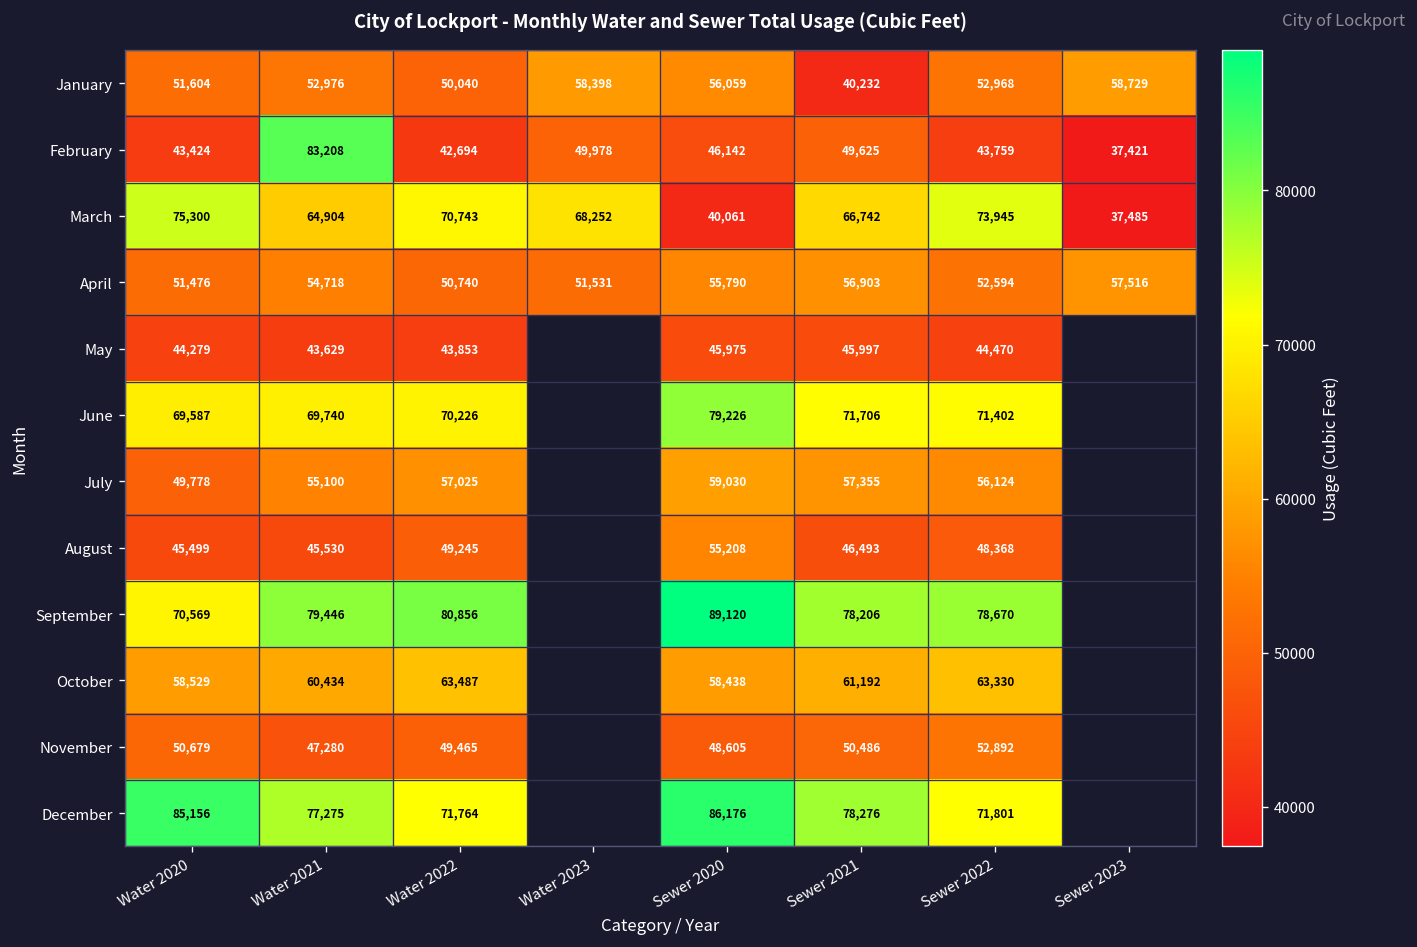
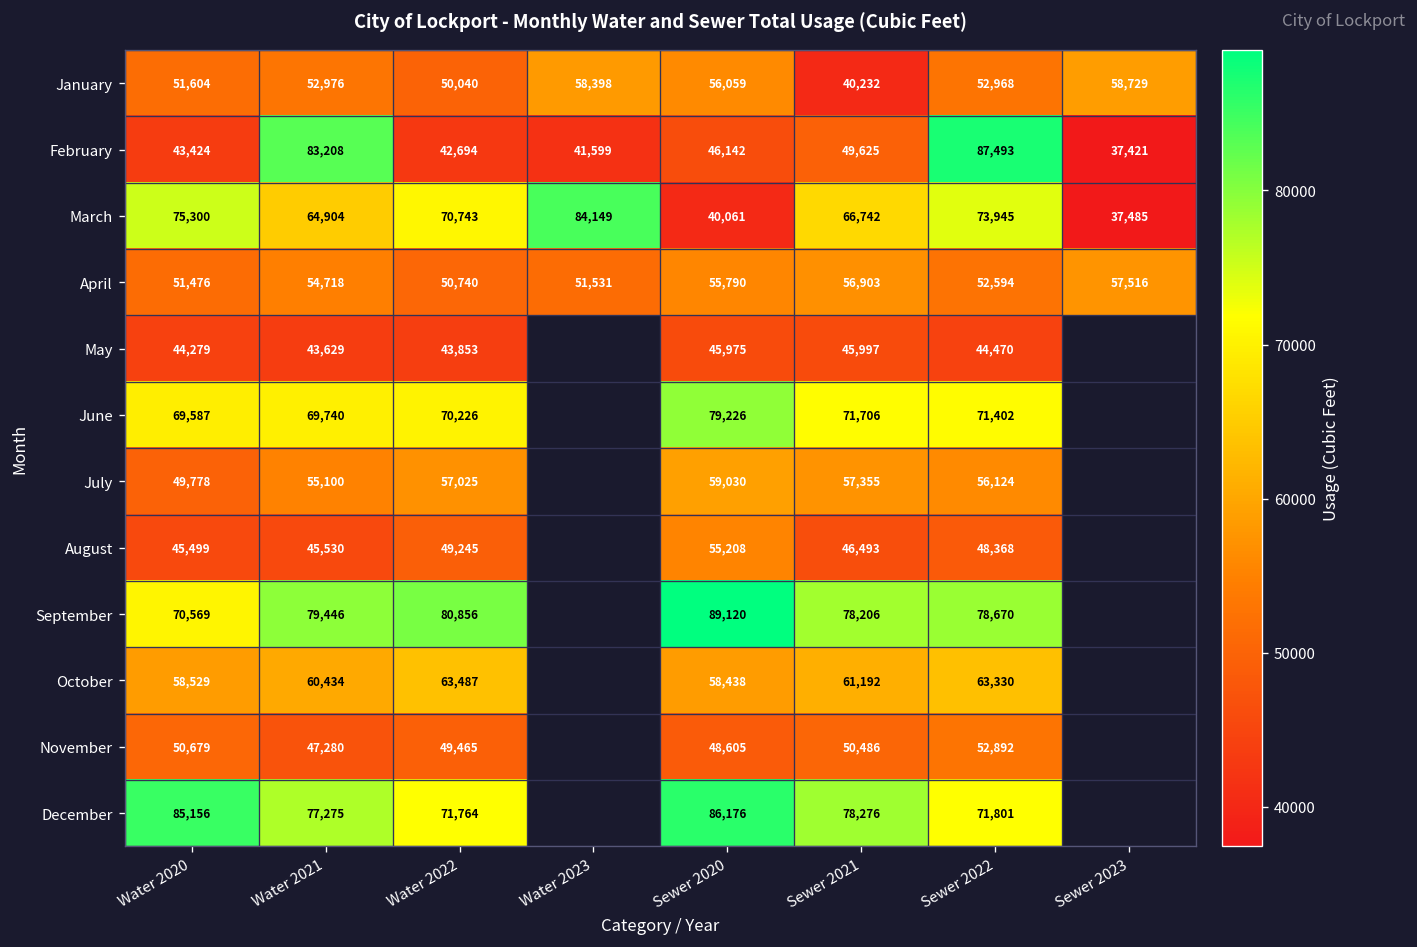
  {
    "January": {
      "Water 2020": "51,604",
      "Water 2021": "52,976",
      "Water 2022": "50,040",
      "Water 2023": "58,398",
      "Sewer 2020": "56,059",
      "Sewer 2021": "40,232",
      "Sewer 2022": "52,968",
      "Sewer 2023": "58,729"
    },
    "February": {
      "Water 2020": "43,424",
      "Water 2021": "83,208",
      "Water 2022": "42,694",
-     "Water 2023": "49,978",
+     "Water 2023": "41,599",
      "Sewer 2020": "46,142",
      "Sewer 2021": "49,625",
-     "Sewer 2022": "43,759",
+     "Sewer 2022": "87,493",
      "Sewer 2023": "37,421"
    },
    "March": {
      "Water 2020": "75,300",
      "Water 2021": "64,904",
      "Water 2022": "70,743",
-     "Water 2023": "68,252",
+     "Water 2023": "84,149",
      "Sewer 2020": "40,061",
      "Sewer 2021": "66,742",
      "Sewer 2022": "73,945",
      "Sewer 2023": "37,485"
    },
    "April": {
      "Water 2020": "51,476",
      "Water 2021": "54,718",
      "Water 2022": "50,740",
      "Water 2023": "51,531",
      "Sewer 2020": "55,790",
      "Sewer 2021": "56,903",
      "Sewer 2022": "52,594",
      "Sewer 2023": "57,516"
    },
    "May": {
      "Water 2020": "44,279",
      "Water 2021": "43,629",
      "Water 2022": "43,853",
      "Sewer 2020": "45,975",
      "Sewer 2021": "45,997",
      "Sewer 2022": "44,470"
    },
    "June": {
      "Water 2020": "69,587",
      "Water 2021": "69,740",
      "Water 2022": "70,226",
      "Sewer 2020": "79,226",
      "Sewer 2021": "71,706",
      "Sewer 2022": "71,402"
    },
    "July": {
      "Water 2020": "49,778",
      "Water 2021": "55,100",
      "Water 2022": "57,025",
      "Sewer 2020": "59,030",
      "Sewer 2021": "57,355",
      "Sewer 2022": "56,124"
    },
    "August": {
      "Water 2020": "45,499",
      "Water 2021": "45,530",
      "Water 2022": "49,245",
      "Sewer 2020": "55,208",
      "Sewer 2021": "46,493",
      "Sewer 2022": "48,368"
    },
    "September": {
      "Water 2020": "70,569",
      "Water 2021": "79,446",
      "Water 2022": "80,856",
      "Sewer 2020": "89,120",
      "Sewer 2021": "78,206",
      "Sewer 2022": "78,670"
    },
    "October": {
      "Water 2020": "58,529",
      "Water 2021": "60,434",
      "Water 2022": "63,487",
      "Sewer 2020": "58,438",
      "Sewer 2021": "61,192",
      "Sewer 2022": "63,330"
    },
    "November": {
      "Water 2020": "50,679",
      "Water 2021": "47,280",
      "Water 2022": "49,465",
      "Sewer 2020": "48,605",
      "Sewer 2021": "50,486",
      "Sewer 2022": "52,892"
    },
    "December": {
      "Water 2020": "85,156",
      "Water 2021": "77,275",
      "Water 2022": "71,764",
      "Sewer 2020": "86,176",
      "Sewer 2021": "78,276",
      "Sewer 2022": "71,801"
    }
  }
